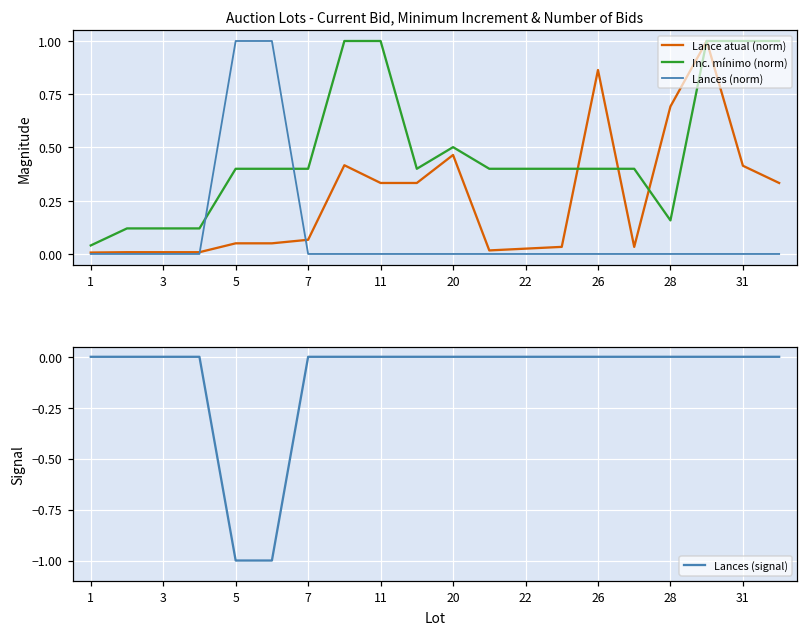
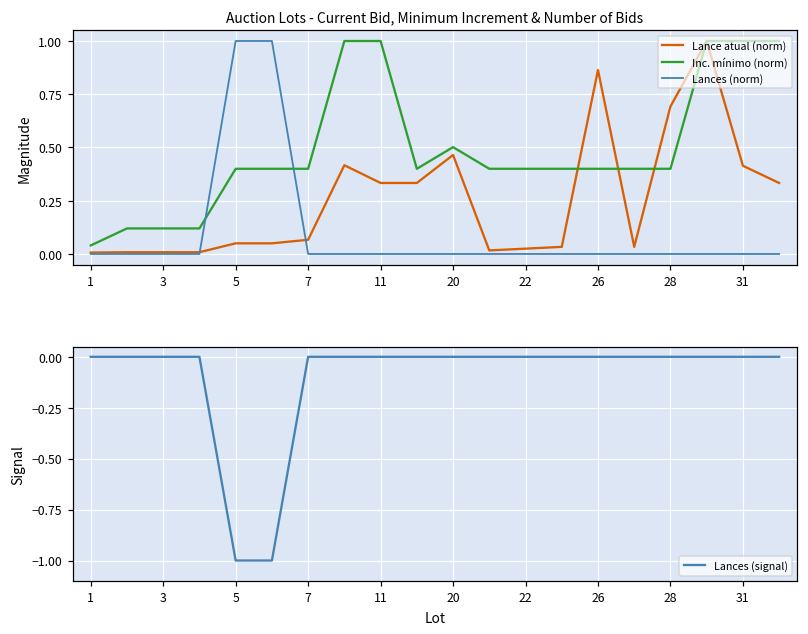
  {
    "Auction Lots - Current Bid, Minimum Increment & Number of Bids": {
      "Lance atual (norm)": {
        "20": 0.46,
        "22": 0.03,
        "26": 0.86,
        "28": 0.69,
        "31": 0.41
      },
      "Inc. mínimo (norm)": {
        "20": 0.50,
        "22": 0.40,
        "26": 0.40,
-       "28": 0.16
+       "28": 0.40
      },
      "Lances (norm)": {
        "20": 0.00,
        "22": 0.00,
        "26": 0.00,
        "28": 0.00,
        "31": 0.00
      }
    }
  }
